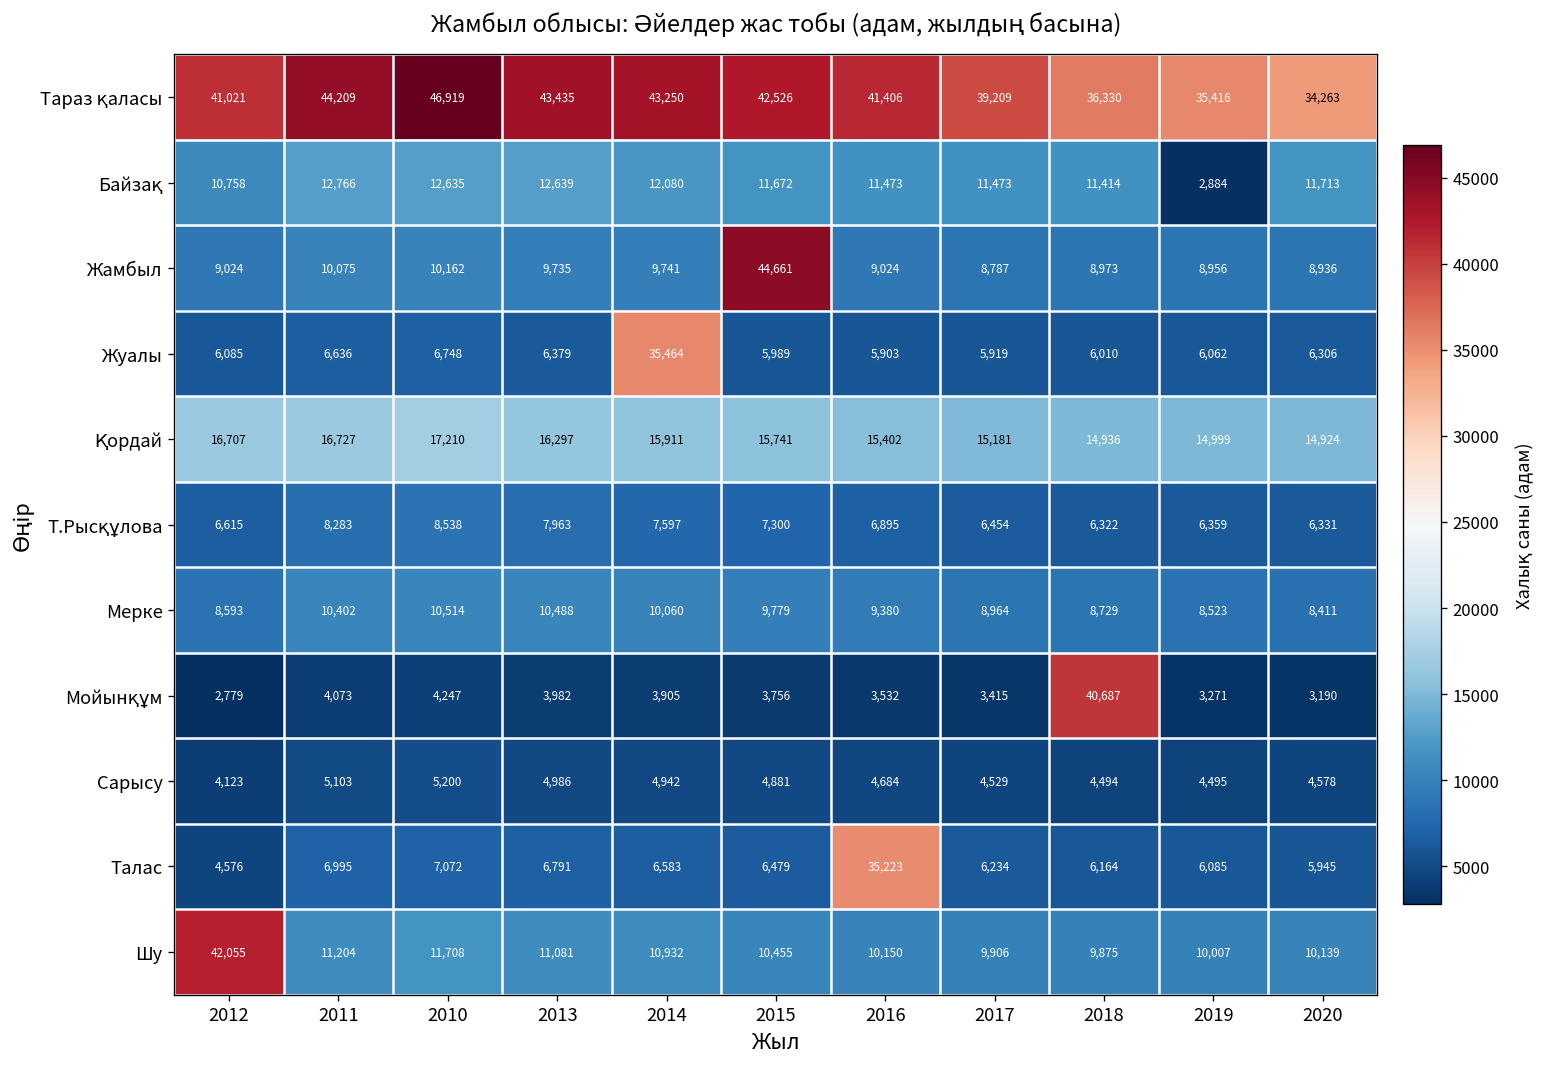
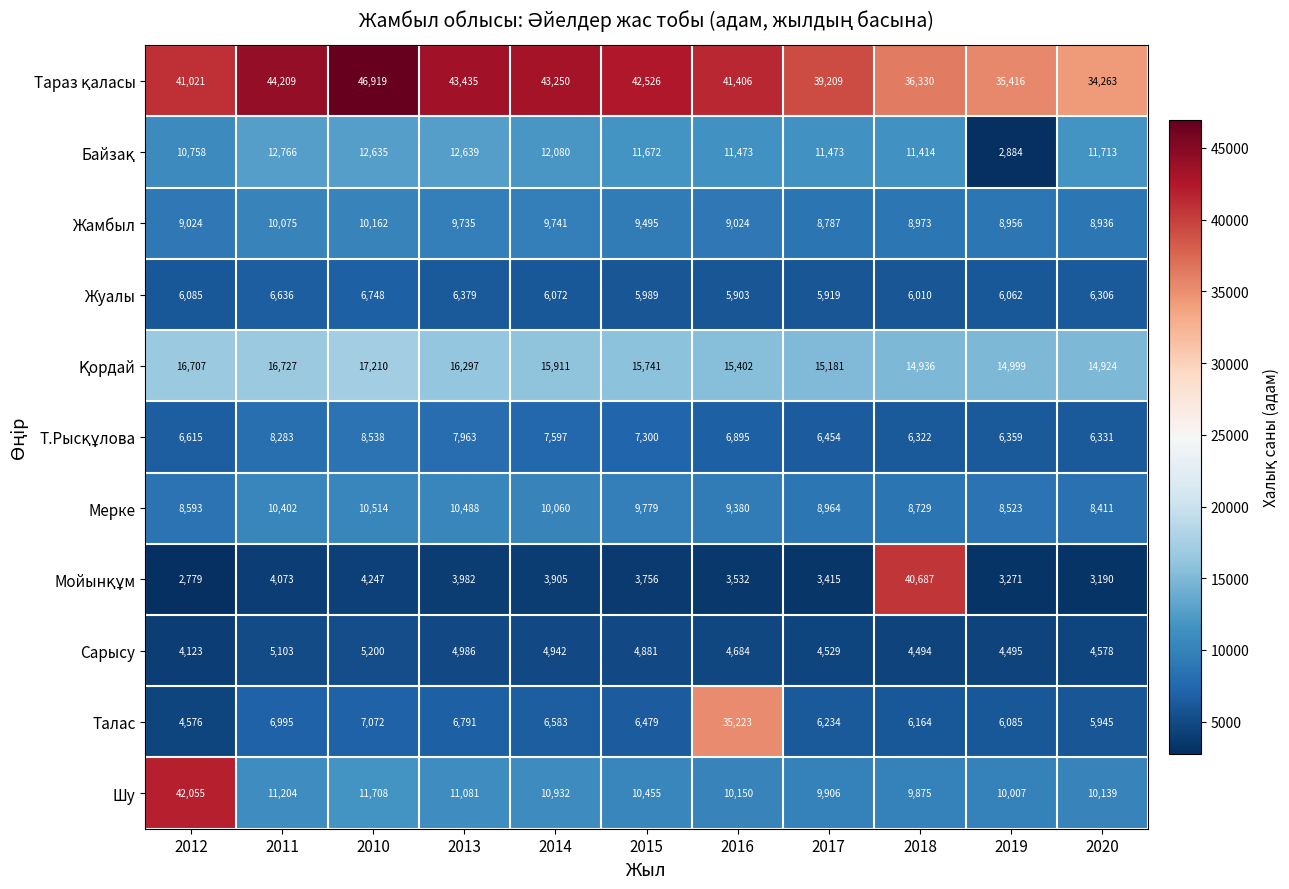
  {
    "Тараз қаласы": {
      "2012": "41,021",
      "2011": "44,209",
      "2010": "46,919",
      "2013": "43,435",
      "2014": "43,250",
      "2015": "42,526",
      "2016": "41,406",
      "2017": "39,209",
      "2018": "36,330",
      "2019": "35,416",
      "2020": "34,263"
    },
    "Байзақ": {
      "2012": "10,758",
      "2011": "12,766",
      "2010": "12,635",
      "2013": "12,639",
      "2014": "12,080",
      "2015": "11,672",
      "2016": "11,473",
      "2017": "11,473",
      "2018": "11,414",
      "2019": "2,884",
      "2020": "11,713"
    },
    "Жамбыл": {
      "2012": "9,024",
      "2011": "10,075",
      "2010": "10,162",
      "2013": "9,735",
      "2014": "9,741",
-     "2015": "44,661",
+     "2015": "9,495",
      "2016": "9,024",
      "2017": "8,787",
      "2018": "8,973",
      "2019": "8,956",
      "2020": "8,936"
    },
    "Жуалы": {
      "2012": "6,085",
      "2011": "6,636",
      "2010": "6,748",
      "2013": "6,379",
-     "2014": "35,464",
+     "2014": "6,072",
      "2015": "5,989",
      "2016": "5,903",
      "2017": "5,919",
      "2018": "6,010",
      "2019": "6,062",
      "2020": "6,306"
    },
    "Қордай": {
      "2012": "16,707",
      "2011": "16,727",
      "2010": "17,210",
      "2013": "16,297",
      "2014": "15,911",
      "2015": "15,741",
      "2016": "15,402",
      "2017": "15,181",
      "2018": "14,936",
      "2019": "14,999",
      "2020": "14,924"
    },
    "Т.Рысқұлова": {
      "2012": "6,615",
      "2011": "8,283",
      "2010": "8,538",
      "2013": "7,963",
      "2014": "7,597",
      "2015": "7,300",
      "2016": "6,895",
      "2017": "6,454",
      "2018": "6,322",
      "2019": "6,359",
      "2020": "6,331"
    },
    "Мерке": {
      "2012": "8,593",
      "2011": "10,402",
      "2010": "10,514",
      "2013": "10,488",
      "2014": "10,060",
      "2015": "9,779",
      "2016": "9,380",
      "2017": "8,964",
      "2018": "8,729",
      "2019": "8,523",
      "2020": "8,411"
    },
    "Мойынқұм": {
      "2012": "2,779",
      "2011": "4,073",
      "2010": "4,247",
      "2013": "3,982",
      "2014": "3,905",
      "2015": "3,756",
      "2016": "3,532",
      "2017": "3,415",
      "2018": "40,687",
      "2019": "3,271",
      "2020": "3,190"
    },
    "Сарысу": {
      "2012": "4,123",
      "2011": "5,103",
      "2010": "5,200",
      "2013": "4,986",
      "2014": "4,942",
      "2015": "4,881",
      "2016": "4,684",
      "2017": "4,529",
      "2018": "4,494",
      "2019": "4,495",
      "2020": "4,578"
    },
    "Талас": {
      "2012": "4,576",
      "2011": "6,995",
      "2010": "7,072",
      "2013": "6,791",
      "2014": "6,583",
      "2015": "6,479",
      "2016": "35,223",
      "2017": "6,234",
      "2018": "6,164",
      "2019": "6,085",
      "2020": "5,945"
    },
    "Шу": {
      "2012": "42,055",
      "2011": "11,204",
      "2010": "11,708",
      "2013": "11,081",
      "2014": "10,932",
      "2015": "10,455",
      "2016": "10,150",
      "2017": "9,906",
      "2018": "9,875",
      "2019": "10,007",
      "2020": "10,139"
    }
  }
